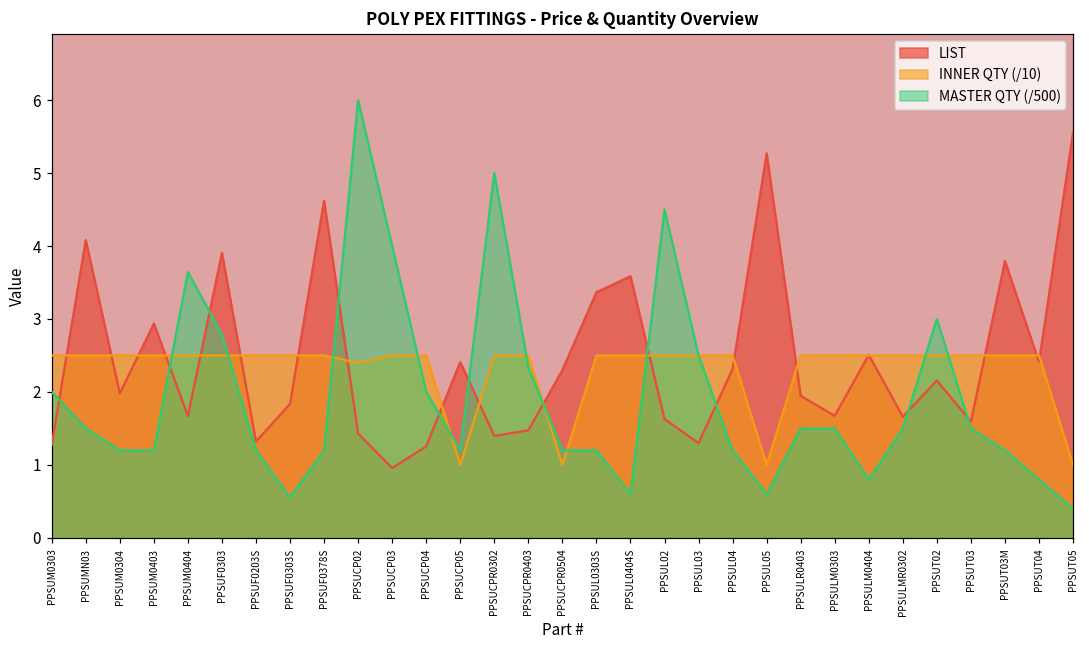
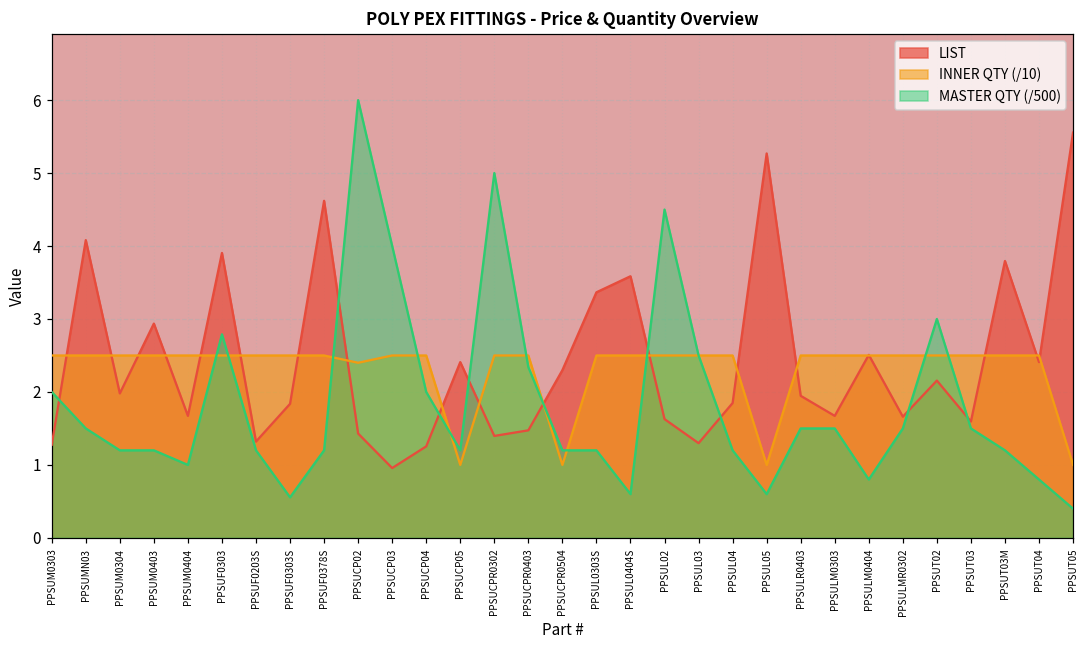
  {
    "LIST": {
      "PPSUM0303": 1.3,
      "PPSUMN03": 4.1,
      "PPSUM0304": 2.0,
      "PPSUM0403": 2.9,
      "PPSUM0404": 1.7,
      "PPSUF0303": 3.9,
      "PPSUF0203S": 1.3,
      "PPSUF0303S": 1.8,
      "PPSUF0378S": 4.6,
      "PPSUCP02": 1.4,
      "PPSUCP03": 1.0,
      "PPSUCP04": 1.3,
      "PPSUCP05": 2.4,
      "PPSUCPR0302": 1.4,
      "PPSUCPR0403": 1.5,
      "PPSUCPR0504": 2.3,
      "PPSUL0303S": 3.4,
      "PPSUL0404S": 3.6,
      "PPSUL02": 1.6,
      "PPSUL03": 1.3,
-     "PPSUL04": 2.3,
+     "PPSUL04": 1.8,
      "PPSUL05": 5.3,
      "PPSULR0403": 1.9,
      "PPSULM0303": 1.7,
      "PPSULMR0302": 1.7,
      "PPSUT02": 2.2,
      "PPSUT03": 1.6,
      "PPSUT03M": 3.8,
      "PPSUT04": 2.4,
      "PPSUT05": 5.6
    },
    "INNER QTY (/10)": {
      "PPSUM0303": 2.5,
      "PPSUMN03": 2.5,
      "PPSUM0304": 2.5,
      "PPSUM0403": 2.5,
      "PPSUM0404": 2.5,
      "PPSUF0303": 2.5,
      "PPSUF0203S": 2.5,
      "PPSUF0303S": 2.5,
      "PPSUF0378S": 2.5,
      "PPSUCP02": 2.4,
      "PPSUCP03": 2.5,
      "PPSUCP04": 2.5,
      "PPSUCP05": 1.0,
      "PPSUCPR0302": 2.5,
      "PPSUCPR0403": 2.5,
      "PPSUCPR0504": 1.0,
      "PPSUL0303S": 2.5,
      "PPSUL0404S": 2.5,
      "PPSUL02": 2.5,
      "PPSUL04": 2.5,
      "PPSUL05": 1.0,
      "PPSULR0403": 2.5,
      "PPSULM0303": 2.5,
      "PPSULMR0302": 2.5,
      "PPSUT02": 2.5,
      "PPSUT03": 2.5,
      "PPSUT03M": 2.5,
      "PPSUT04": 2.5,
      "PPSUT05": 1.0
    },
    "MASTER QTY (/500)": {
      "PPSUM0303": 2.0,
      "PPSUMN03": 1.5,
      "PPSUM0304": 1.2,
      "PPSUM0403": 1.2,
-     "PPSUM0404": 3.6,
+     "PPSUM0404": 1.0,
      "PPSUF0303": 2.8,
      "PPSUF0203S": 1.2,
      "PPSUF0303S": 0.6,
      "PPSUF0378S": 1.2,
      "PPSUCP02": 6.0,
      "PPSUCP03": 4.0,
      "PPSUCP04": 2.0,
      "PPSUCP05": 1.2,
      "PPSUCPR0302": 5.0,
      "PPSUCPR0403": 2.3,
      "PPSUCPR0504": 1.2,
      "PPSUL0303S": 1.2,
      "PPSUL0404S": 0.6,
      "PPSUL02": 4.5,
      "PPSUL04": 1.2,
      "PPSUL05": 0.6,
      "PPSULR0403": 1.5,
      "PPSULM0303": 1.5,
      "PPSULM0404": 0.8,
      "PPSULMR0302": 1.5,
      "PPSUT02": 3.0,
      "PPSUT03": 1.5,
      "PPSUT03M": 1.2,
      "PPSUT04": 0.8,
      "PPSUT05": 0.4
    }
  }
